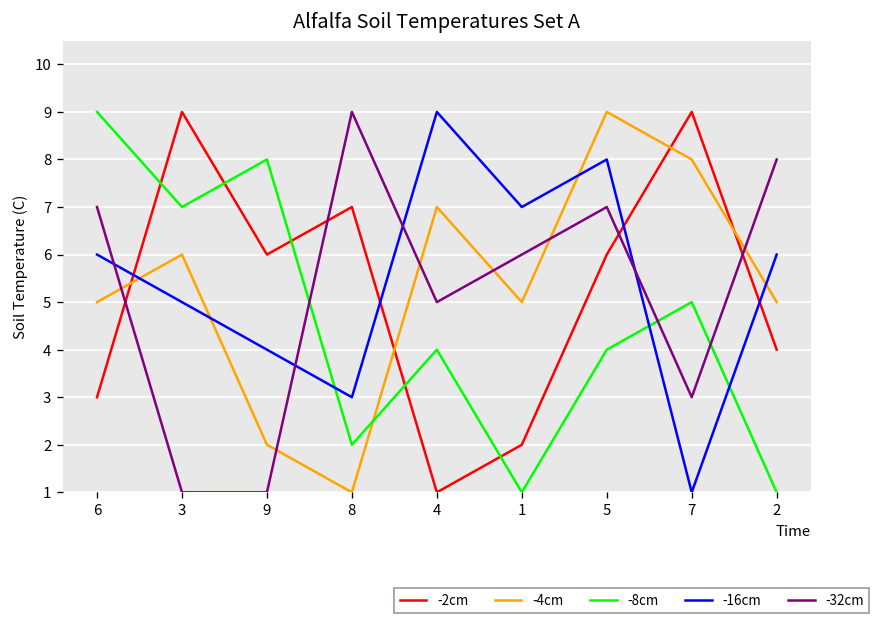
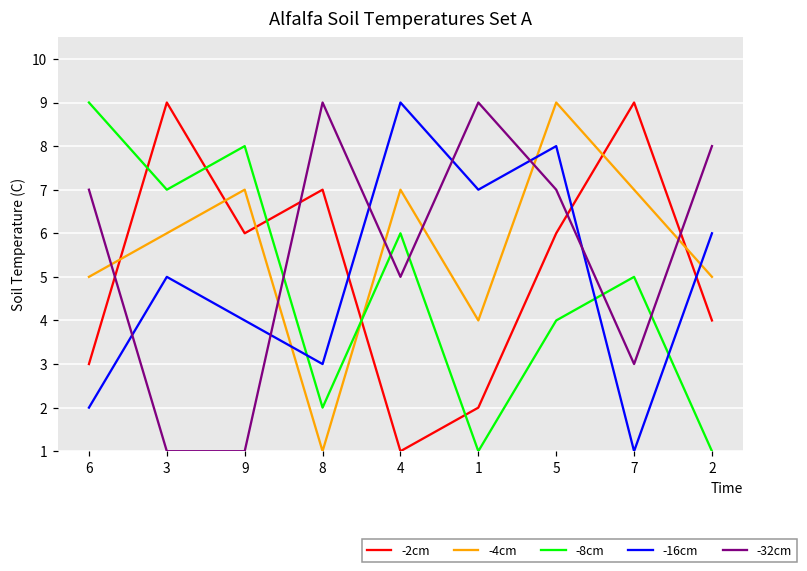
  {
    "-2cm": {
      "6": 3,
      "3": 9,
      "9": 6,
      "8": 7,
      "4": 1,
      "1": 2,
      "5": 6,
      "7": 9,
      "2": 4
    },
    "-4cm": {
      "6": 5,
      "3": 6,
-     "9": 2,
+     "9": 7,
      "8": 1,
      "4": 7,
-     "1": 5,
+     "1": 4,
      "5": 9,
-     "7": 8,
+     "7": 7,
      "2": 5
    },
    "-8cm": {
      "6": 9,
      "3": 7,
      "9": 8,
      "8": 2,
-     "4": 4,
+     "4": 6,
      "1": 1,
      "5": 4,
      "7": 5,
      "2": 1
    },
    "-16cm": {
-     "6": 6,
+     "6": 2,
      "3": 5,
      "9": 4,
      "8": 3,
      "4": 9,
      "1": 7,
      "5": 8,
      "7": 1,
      "2": 6
    },
    "-32cm": {
      "6": 7,
      "3": 1,
      "9": 1,
      "8": 9,
      "4": 5,
-     "1": 6,
+     "1": 9,
      "5": 7,
      "7": 3,
      "2": 8
    }
  }
